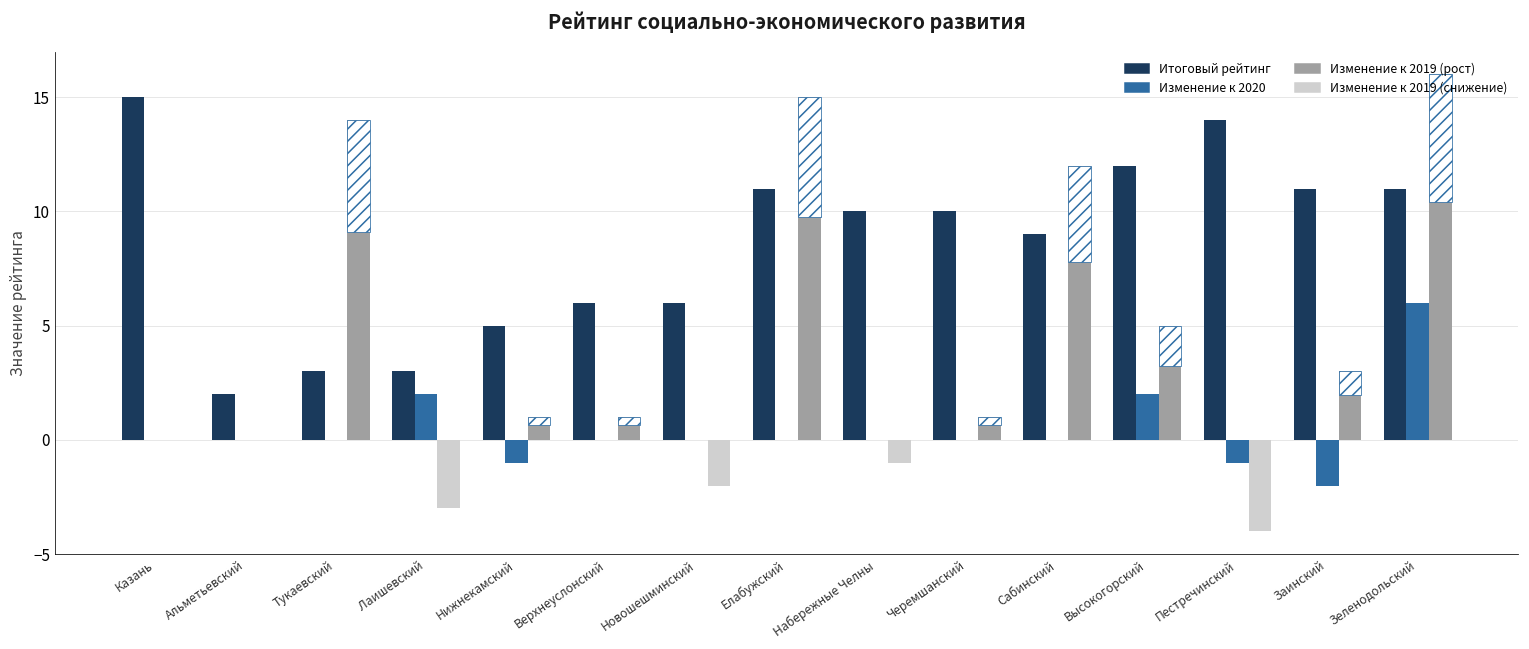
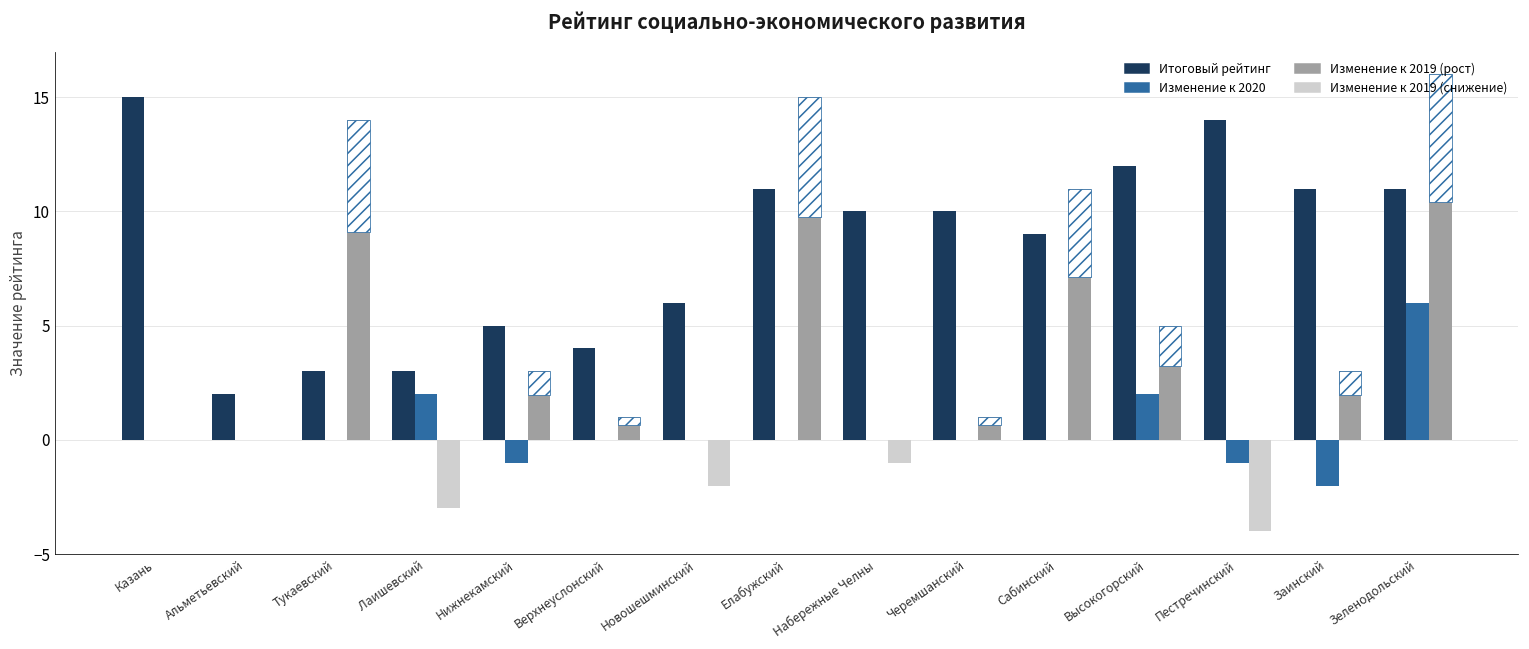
  {
    "Итоговый рейтинг": {
      "Казань": 15,
      "Альметьевский": 2,
      "Тукаевский": 3,
      "Лаишевский": 3,
      "Нижнекамский": 5,
-     "Верхнеуслонский": 6,
+     "Верхнеуслонский": 4,
      "Новошешминский": 6,
      "Елабужский": 11,
      "Набережные Челны": 10,
      "Черемшанский": 10,
      "Сабинский": 9,
      "Высокогорский": 12,
      "Пестречинский": 14,
      "Заинский": 11,
      "Зеленодольский": 11
    },
    "Изменение к 2020": {
      "Казань": 0,
      "Альметьевский": 0,
      "Тукаевский": 0,
      "Лаишевский": 2,
      "Нижнекамский": -1,
      "Верхнеуслонский": 0,
      "Новошешминский": 0,
      "Елабужский": 0,
      "Набережные Челны": 0,
      "Черемшанский": 0,
      "Сабинский": 0,
      "Высокогорский": 2,
      "Пестречинский": -1,
      "Заинский": -2,
      "Зеленодольский": 6
    },
    "Изменение к 2019 (рост)": {
      "Казань": 0,
      "Альметьевский": 0,
      "Тукаевский": 14,
      "Лаишевский": 0,
-     "Нижнекамский": 1,
+     "Нижнекамский": 3,
      "Верхнеуслонский": 1,
      "Новошешминский": 0,
      "Елабужский": 15,
      "Набережные Челны": 0,
      "Черемшанский": 1,
-     "Сабинский": 12,
+     "Сабинский": 11,
      "Высокогорский": 5,
      "Пестречинский": 0,
      "Заинский": 3,
      "Зеленодольский": 16
    },
    "Изменение к 2019 (снижение)": {
      "Казань": 0,
      "Альметьевский": 0,
      "Тукаевский": 0,
      "Лаишевский": -3,
      "Нижнекамский": 0,
      "Верхнеуслонский": 0,
      "Новошешминский": -2,
      "Елабужский": 0,
      "Набережные Челны": -1,
      "Черемшанский": 0,
      "Сабинский": 0,
      "Высокогорский": 0,
      "Пестречинский": -4,
      "Заинский": 0,
      "Зеленодольский": 0
    }
  }
